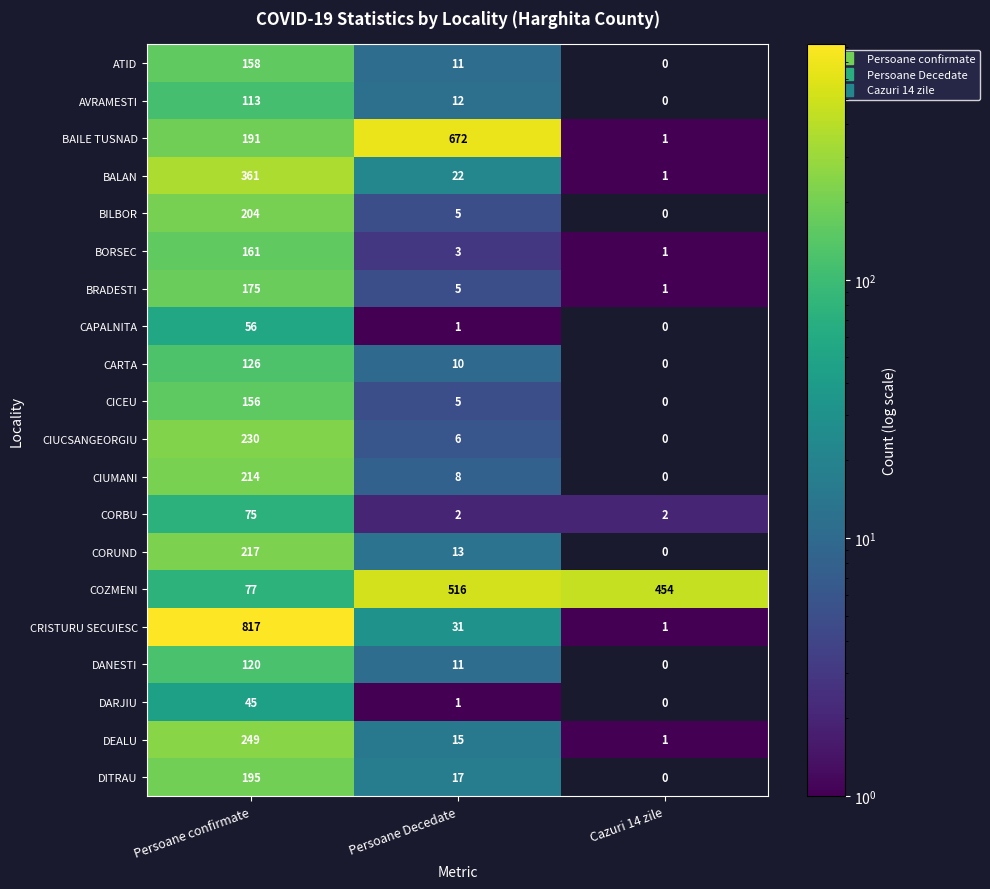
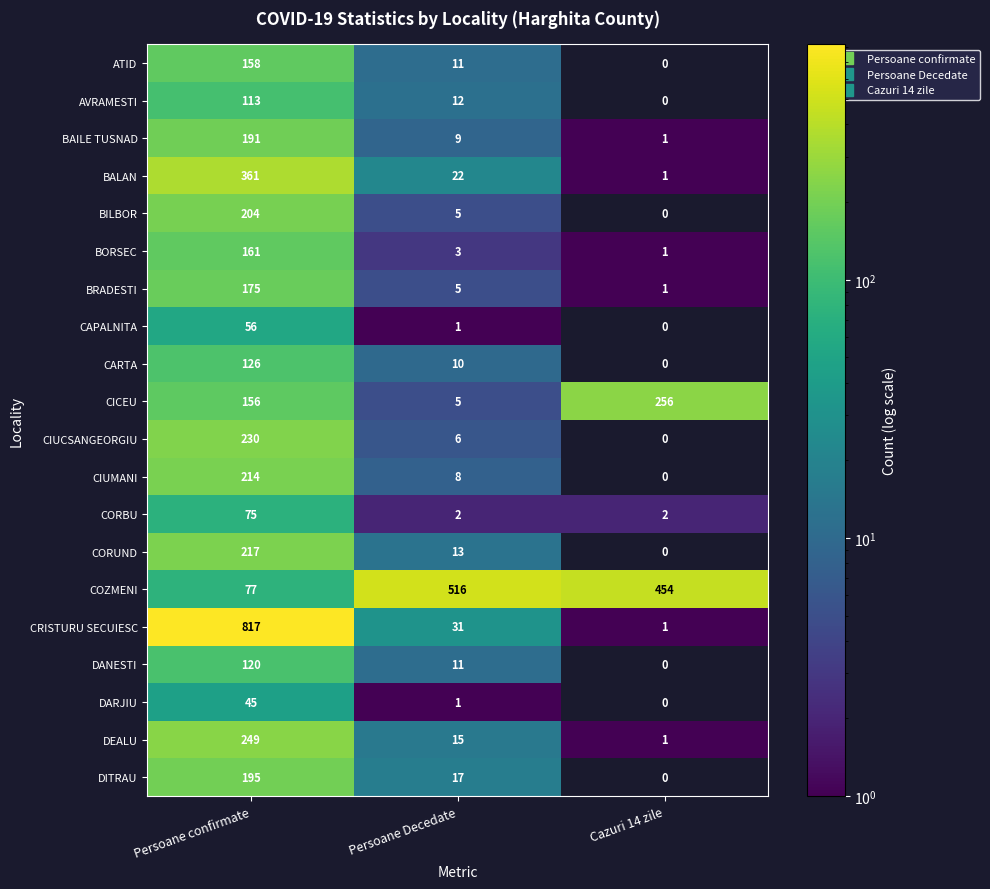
  {
    "ATID": {
      "Persoane confirmate": 158,
      "Persoane Decedate": 11,
      "Cazuri 14 zile": 0
    },
    "AVRAMESTI": {
      "Persoane confirmate": 113,
      "Persoane Decedate": 12,
      "Cazuri 14 zile": 0
    },
    "BAILE TUSNAD": {
      "Persoane confirmate": 191,
-     "Persoane Decedate": 672,
+     "Persoane Decedate": 9,
      "Cazuri 14 zile": 1
    },
    "BALAN": {
      "Persoane confirmate": 361,
      "Persoane Decedate": 22,
      "Cazuri 14 zile": 1
    },
    "BILBOR": {
      "Persoane confirmate": 204,
      "Persoane Decedate": 5,
      "Cazuri 14 zile": 0
    },
    "BORSEC": {
      "Persoane confirmate": 161,
      "Persoane Decedate": 3,
      "Cazuri 14 zile": 1
    },
    "BRADESTI": {
      "Persoane confirmate": 175,
      "Persoane Decedate": 5,
      "Cazuri 14 zile": 1
    },
    "CAPALNITA": {
      "Persoane confirmate": 56,
      "Persoane Decedate": 1,
      "Cazuri 14 zile": 0
    },
    "CARTA": {
      "Persoane confirmate": 126,
      "Persoane Decedate": 10,
      "Cazuri 14 zile": 0
    },
    "CICEU": {
      "Persoane confirmate": 156,
      "Persoane Decedate": 5,
-     "Cazuri 14 zile": 0
+     "Cazuri 14 zile": 256
    },
    "CIUCSANGEORGIU": {
      "Persoane confirmate": 230,
      "Persoane Decedate": 6,
      "Cazuri 14 zile": 0
    },
    "CIUMANI": {
      "Persoane confirmate": 214,
      "Persoane Decedate": 8,
      "Cazuri 14 zile": 0
    },
    "CORBU": {
      "Persoane confirmate": 75,
      "Persoane Decedate": 2,
      "Cazuri 14 zile": 2
    },
    "CORUND": {
      "Persoane confirmate": 217,
      "Persoane Decedate": 13,
      "Cazuri 14 zile": 0
    },
    "COZMENI": {
      "Persoane confirmate": 77,
      "Persoane Decedate": 516,
      "Cazuri 14 zile": 454
    },
    "CRISTURU SECUIESC": {
      "Persoane confirmate": 817,
      "Persoane Decedate": 31,
      "Cazuri 14 zile": 1
    },
    "DANESTI": {
      "Persoane confirmate": 120,
      "Persoane Decedate": 11,
      "Cazuri 14 zile": 0
    },
    "DARJIU": {
      "Persoane confirmate": 45,
      "Persoane Decedate": 1,
      "Cazuri 14 zile": 0
    },
    "DEALU": {
      "Persoane confirmate": 249,
      "Persoane Decedate": 15,
      "Cazuri 14 zile": 1
    },
    "DITRAU": {
      "Persoane confirmate": 195,
      "Persoane Decedate": 17,
      "Cazuri 14 zile": 0
    }
  }
